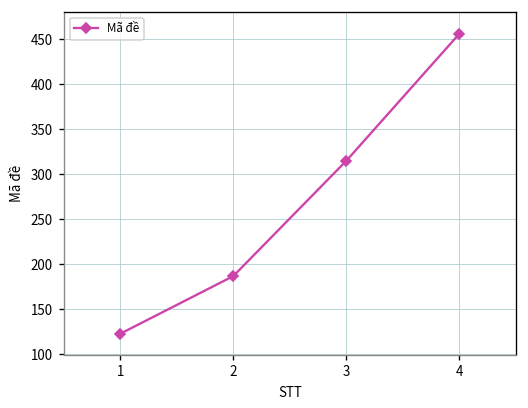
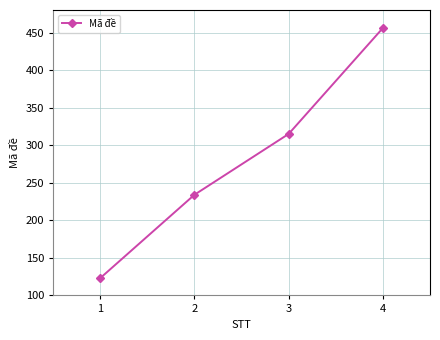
  {
    "1": 120,
-   "2": 190,
+   "2": 230,
    "3": 320,
    "4": 460
  }
